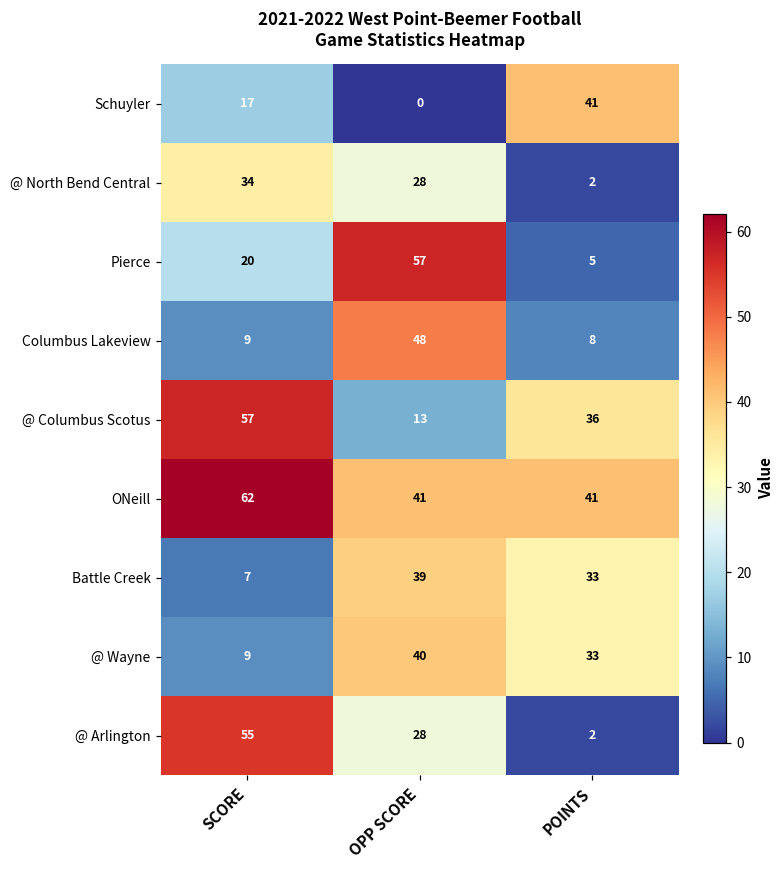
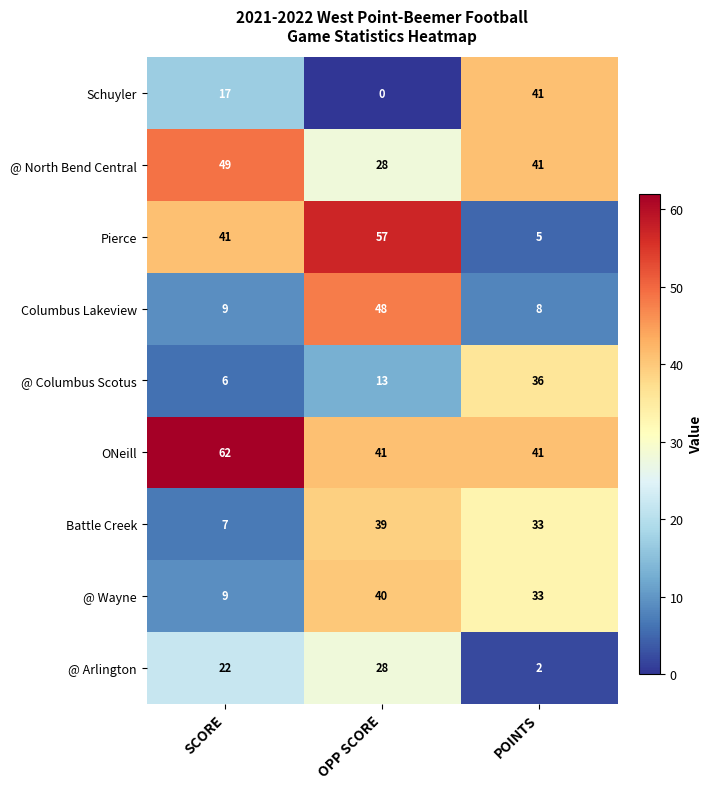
  {
    "Schuyler": {
      "SCORE": 17,
      "OPP SCORE": 0,
      "POINTS": 41
    },
    "@ North Bend Central": {
-     "SCORE": 34,
+     "SCORE": 49,
      "OPP SCORE": 28,
-     "POINTS": 2
+     "POINTS": 41
    },
    "Pierce": {
-     "SCORE": 20,
+     "SCORE": 41,
      "OPP SCORE": 57,
      "POINTS": 5
    },
    "Columbus Lakeview": {
      "SCORE": 9,
      "OPP SCORE": 48,
      "POINTS": 8
    },
    "@ Columbus Scotus": {
-     "SCORE": 57,
+     "SCORE": 6,
      "OPP SCORE": 13,
      "POINTS": 36
    },
    "ONeill": {
      "SCORE": 62,
      "OPP SCORE": 41,
      "POINTS": 41
    },
    "Battle Creek": {
      "SCORE": 7,
      "OPP SCORE": 39,
      "POINTS": 33
    },
    "@ Wayne": {
      "SCORE": 9,
      "OPP SCORE": 40,
      "POINTS": 33
    },
    "@ Arlington": {
-     "SCORE": 55,
+     "SCORE": 22,
      "OPP SCORE": 28,
      "POINTS": 2
    }
  }
